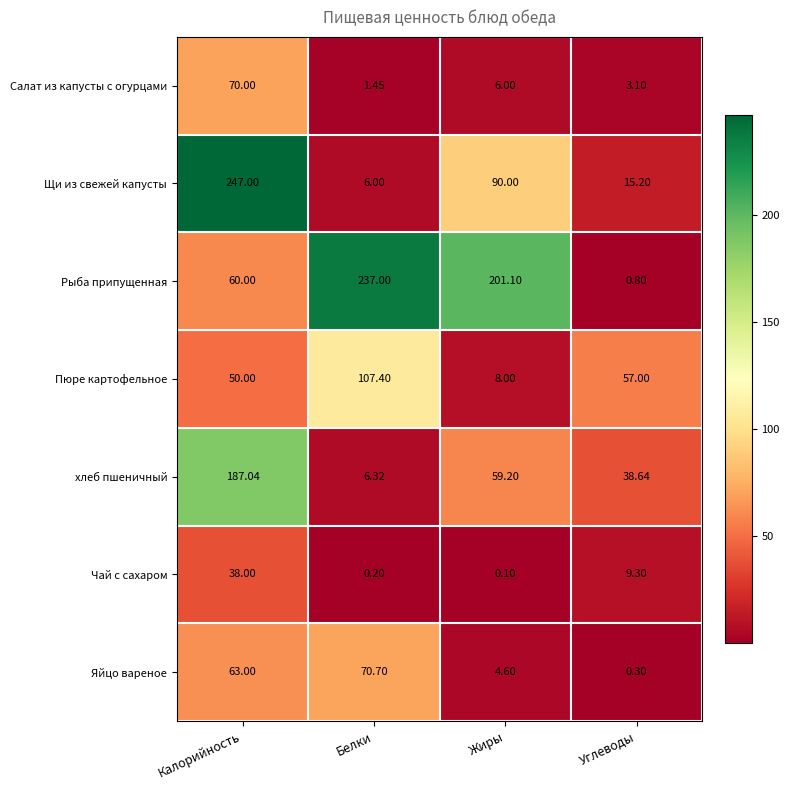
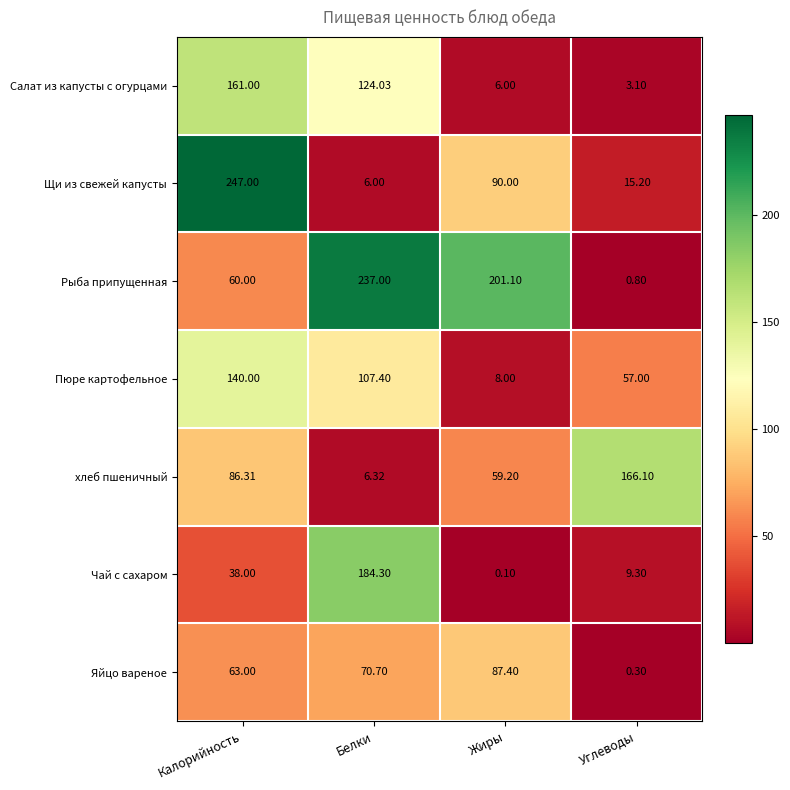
  {
    "Салат из капусты с огурцами": {
-     "Калорийность": 70.00,
-     "Белки": 1.45,
+     "Калорийность": 161.00,
+     "Белки": 124.03,
      "Жиры": 6.00,
      "Углеводы": 3.10
    },
    "Щи из свежей капусты": {
      "Калорийность": 247.00,
      "Белки": 6.00,
      "Жиры": 90.00,
      "Углеводы": 15.20
    },
    "Рыба припущенная": {
      "Калорийность": 60.00,
      "Белки": 237.00,
      "Жиры": 201.10,
      "Углеводы": 0.80
    },
    "Пюре картофельное": {
-     "Калорийность": 50.00,
+     "Калорийность": 140.00,
      "Белки": 107.40,
      "Жиры": 8.00,
      "Углеводы": 57.00
    },
    "хлеб пшеничный": {
-     "Калорийность": 187.04,
+     "Калорийность": 86.31,
      "Белки": 6.32,
      "Жиры": 59.20,
-     "Углеводы": 38.64
+     "Углеводы": 166.10
    },
    "Чай с сахаром": {
      "Калорийность": 38.00,
-     "Белки": 0.20,
+     "Белки": 184.30,
      "Жиры": 0.10,
      "Углеводы": 9.30
    },
    "Яйцо вареное": {
      "Калорийность": 63.00,
      "Белки": 70.70,
-     "Жиры": 4.60,
+     "Жиры": 87.40,
      "Углеводы": 0.30
    }
  }
